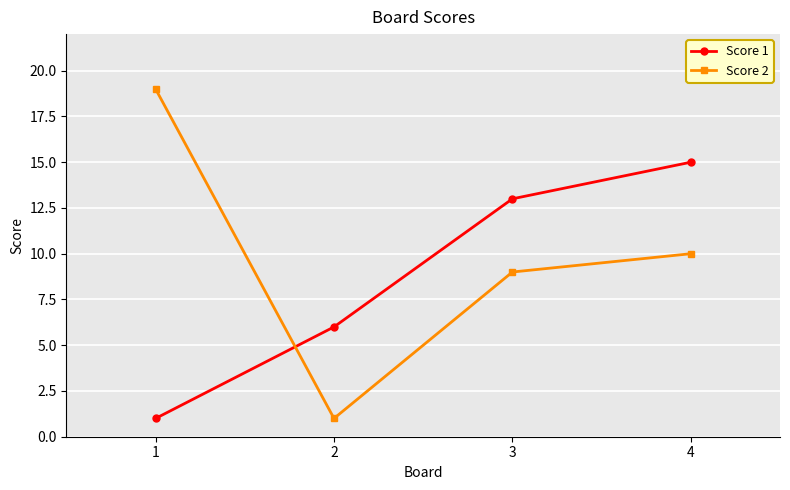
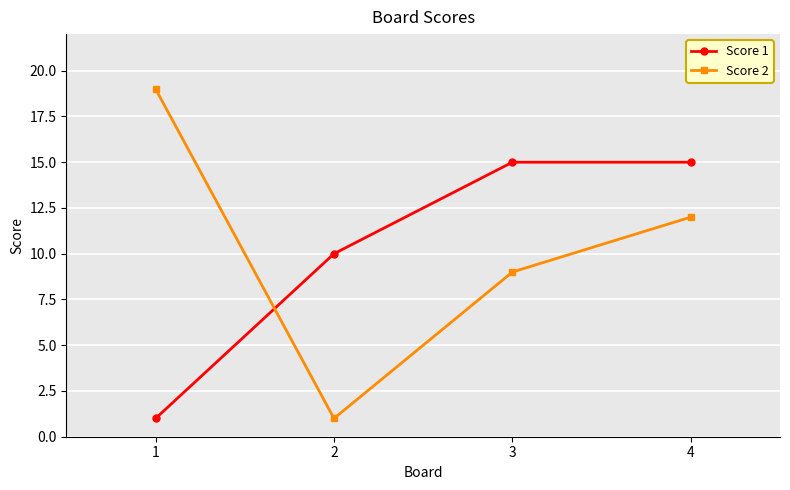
  {
    "Score 1": {
      "1": 1,
-     "2": 6,
-     "3": 13,
+     "2": 10,
+     "3": 15,
      "4": 15
    },
    "Score 2": {
      "1": 19,
      "2": 1,
      "3": 9,
-     "4": 10
+     "4": 12
    }
  }
